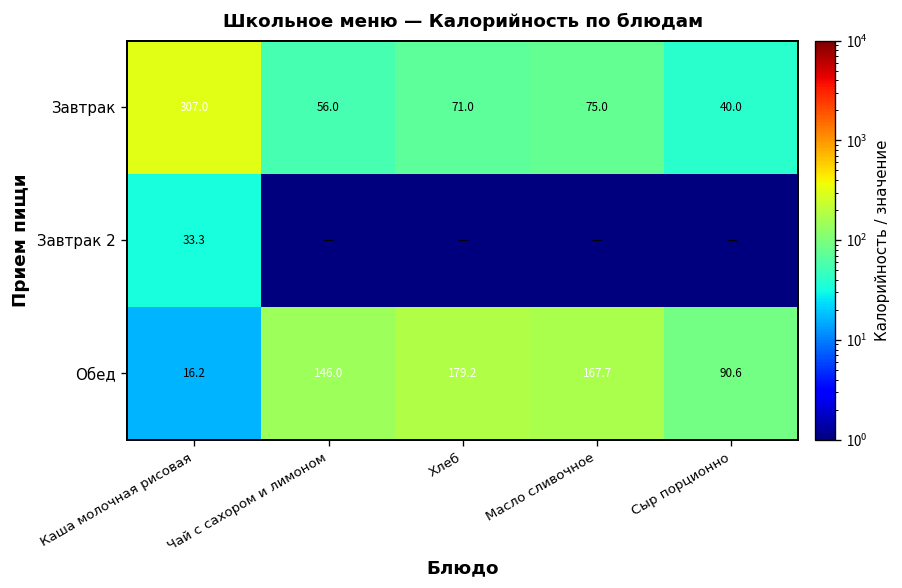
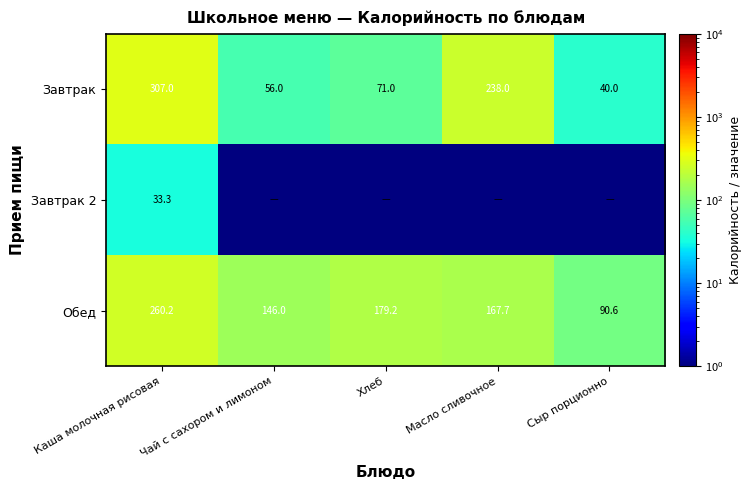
  {
    "Завтрак": {
      "Каша молочная рисовая": 307.0,
      "Чай с сахором и лимоном": 56.0,
      "Хлеб": 71.0,
-     "Масло сливочное": 75.0,
+     "Масло сливочное": 238.0,
      "Сыр порционно": 40.0
    },
    "Завтрак 2": {
      "Каша молочная рисовая": 33.3
    },
    "Обед": {
-     "Каша молочная рисовая": 16.2,
+     "Каша молочная рисовая": 260.2,
      "Чай с сахором и лимоном": 146.0,
      "Хлеб": 179.2,
      "Масло сливочное": 167.7,
      "Сыр порционно": 90.6
    }
  }
